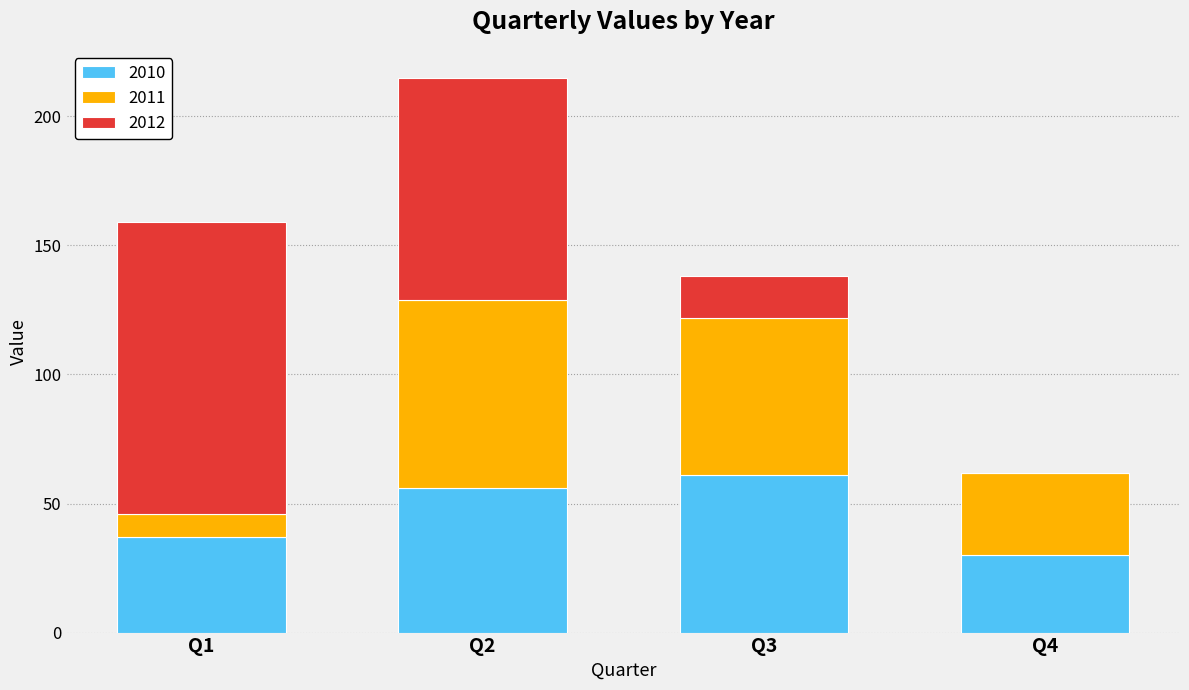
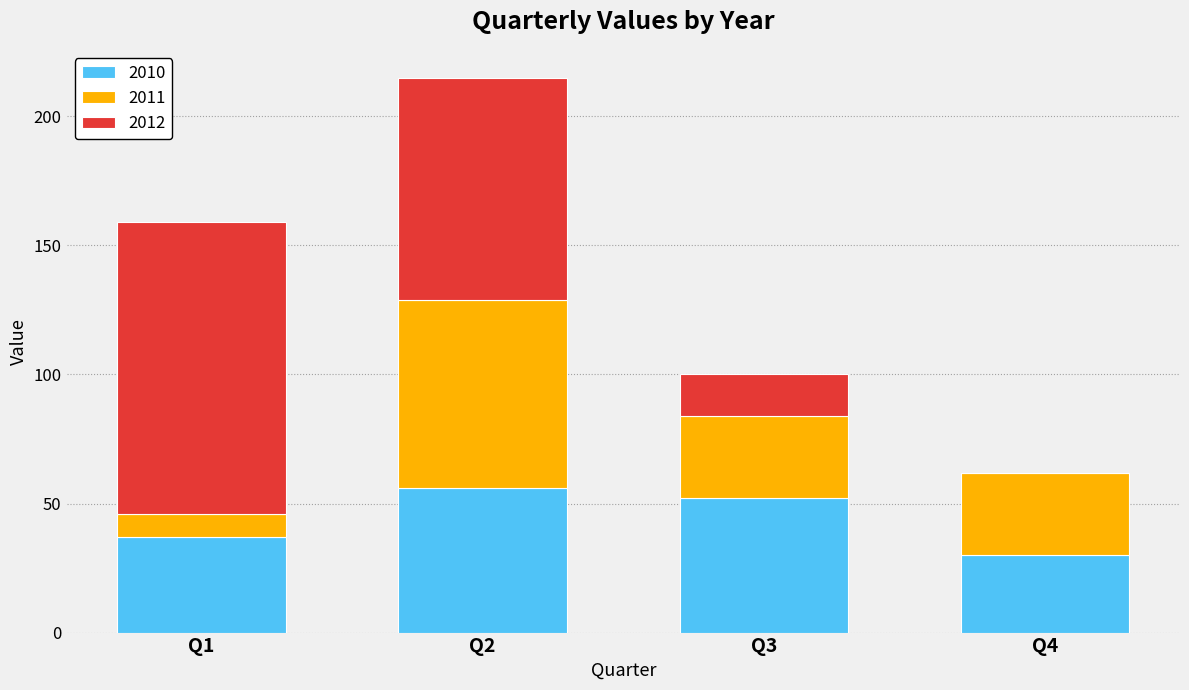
  {
    "2010": {
      "Q1": 37,
      "Q2": 56,
-     "Q3": 61,
+     "Q3": 52,
      "Q4": 30
    },
    "2011": {
      "Q1": 9,
      "Q2": 73,
-     "Q3": 61,
+     "Q3": 32,
      "Q4": 32
    },
    "2012": {
      "Q1": 113,
      "Q2": 86,
      "Q3": 16,
      "Q4": 0
    }
  }
